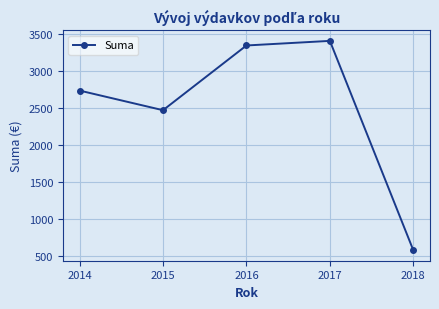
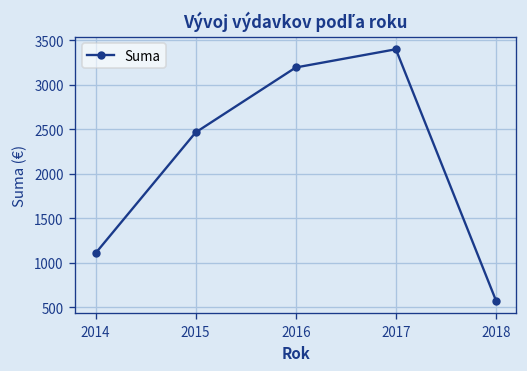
  {
-   "2014": 2700,
+   "2014": 1100,
    "2015": 2500,
-   "2016": 3300,
+   "2016": 3200,
    "2017": 3400,
    "2018": 600
  }
